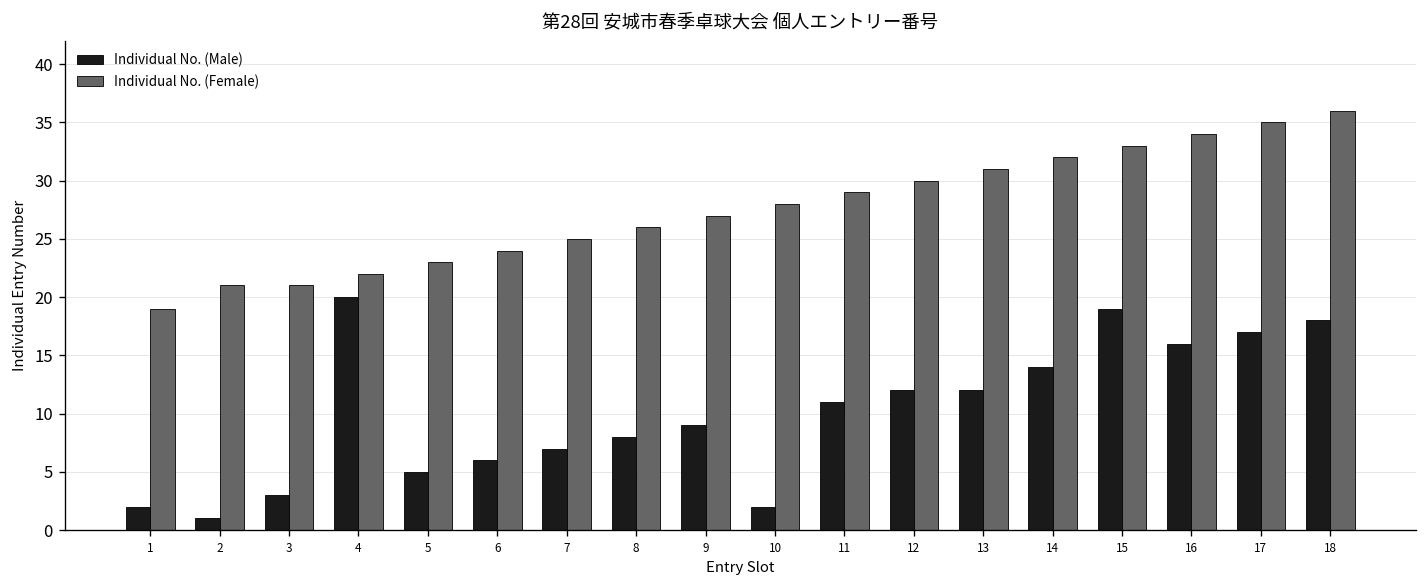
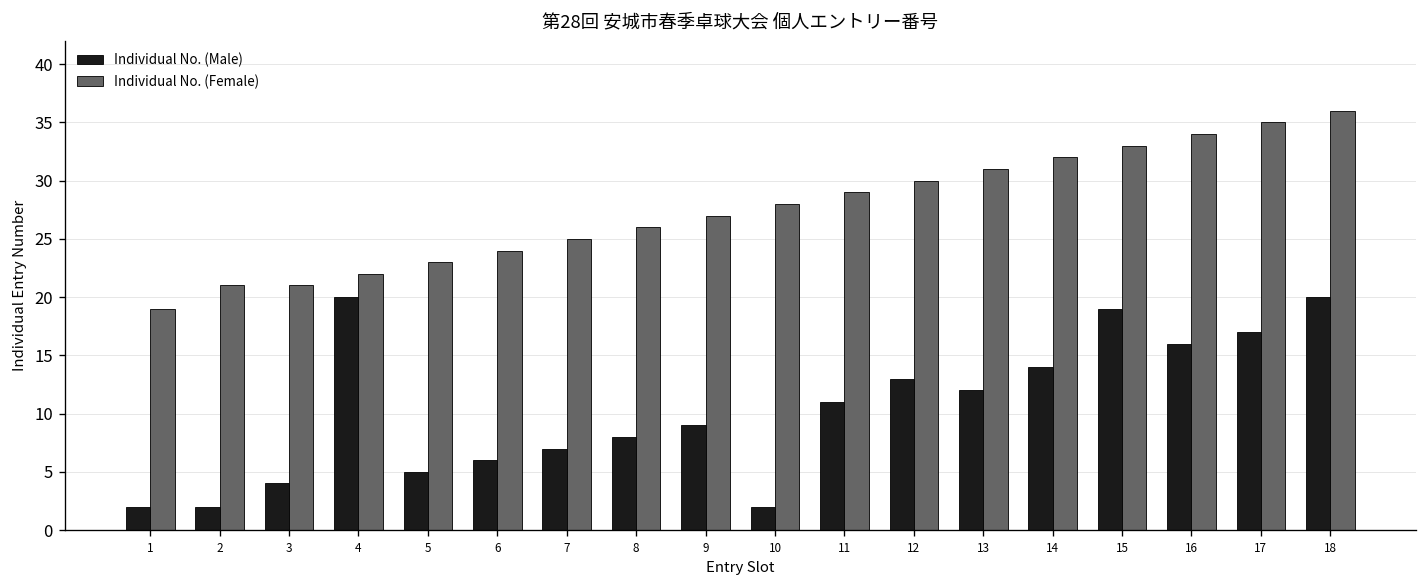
  {
    "Individual No. (Male)": {
      "1": 2,
-     "2": 1,
-     "3": 3,
+     "2": 2,
+     "3": 4,
      "4": 20,
      "5": 5,
      "6": 6,
      "7": 7,
      "8": 8,
      "9": 9,
      "10": 2,
      "11": 11,
-     "12": 12,
+     "12": 13,
      "13": 12,
      "14": 14,
      "15": 19,
      "16": 16,
      "17": 17,
-     "18": 18
+     "18": 20
    },
    "Individual No. (Female)": {
      "1": 19,
      "2": 21,
      "3": 21,
      "4": 22,
      "5": 23,
      "6": 24,
      "7": 25,
      "8": 26,
      "9": 27,
      "10": 28,
      "11": 29,
      "12": 30,
      "13": 31,
      "14": 32,
      "15": 33,
      "16": 34,
      "17": 35,
      "18": 36
    }
  }
